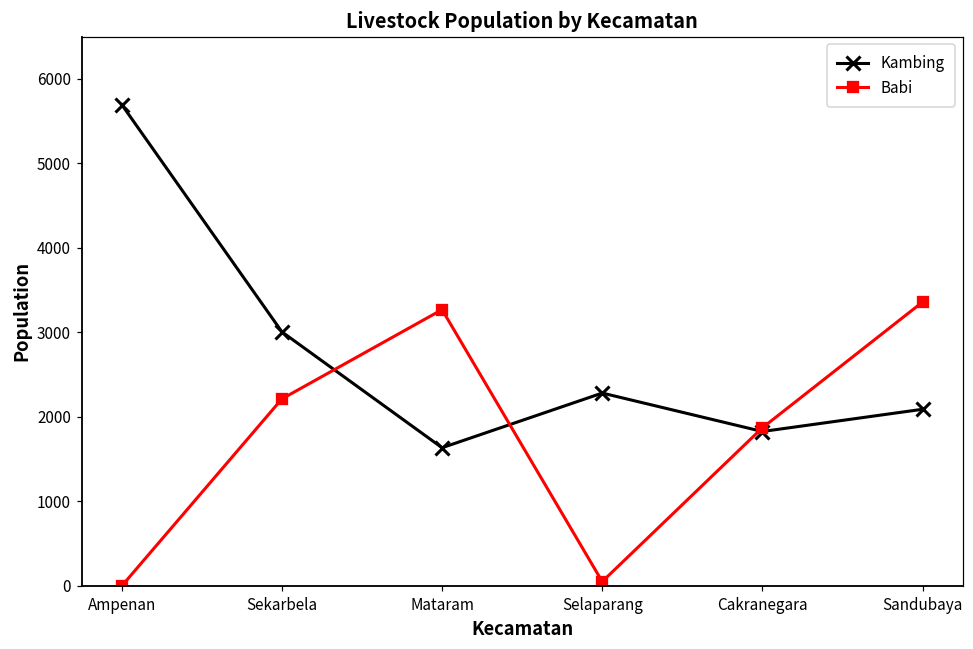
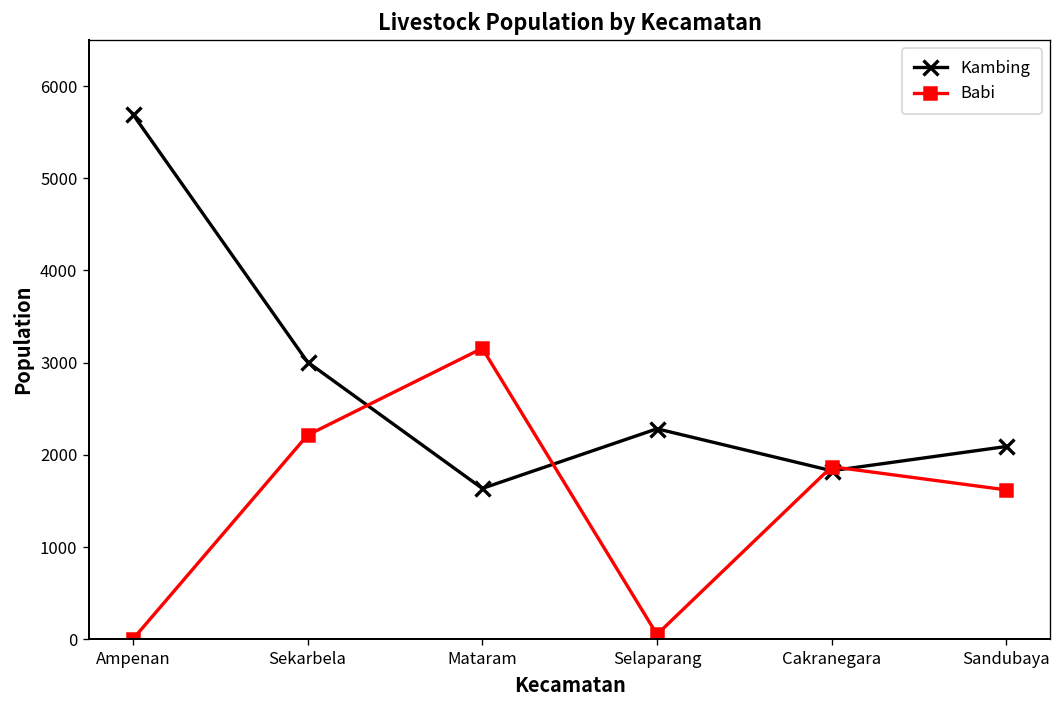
  {
    "Kambing": {
      "Ampenan": 5700,
      "Sekarbela": 3000,
      "Mataram": 1600,
      "Selaparang": 2300,
      "Cakranegara": 1800,
      "Sandubaya": 2100
    },
    "Babi": {
      "Ampenan": 0,
      "Sekarbela": 2200,
-     "Mataram": 3300,
+     "Mataram": 3200,
      "Selaparang": 100,
      "Cakranegara": 1900,
-     "Sandubaya": 3400
+     "Sandubaya": 1600
    }
  }
